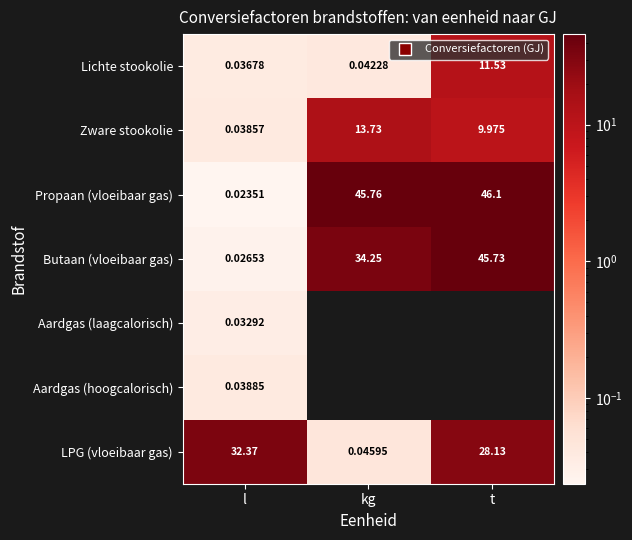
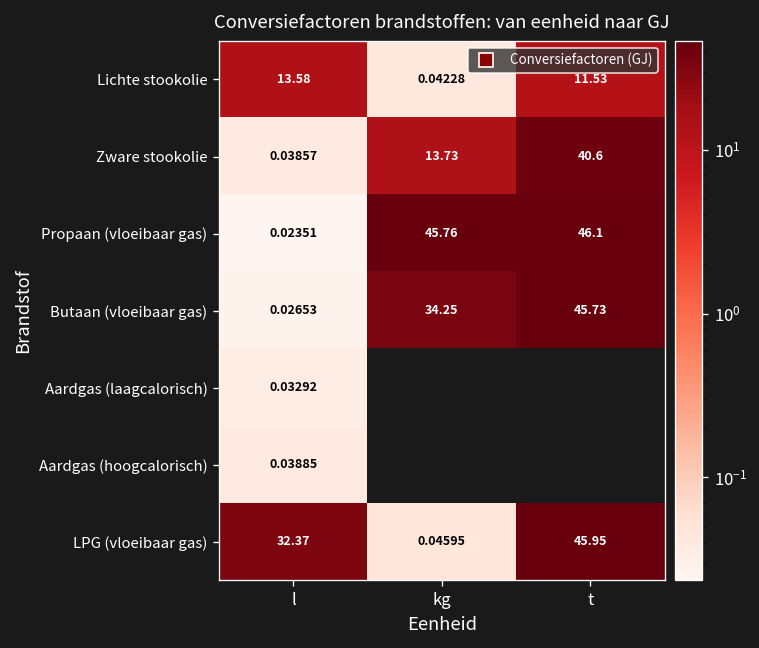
  {
    "Lichte stookolie": {
-     "l": 0.03678,
+     "l": 13.58,
      "kg": 0.04228,
      "t": 11.53
    },
    "Zware stookolie": {
      "l": 0.03857,
      "kg": 13.73,
-     "t": 9.975
+     "t": 40.6
    },
    "Propaan (vloeibaar gas)": {
      "l": 0.02351,
      "kg": 45.76,
      "t": 46.1
    },
    "Butaan (vloeibaar gas)": {
      "l": 0.02653,
      "kg": 34.25,
      "t": 45.73
    },
    "Aardgas (laagcalorisch)": {
      "l": 0.03292
    },
    "Aardgas (hoogcalorisch)": {
      "l": 0.03885
    },
    "LPG (vloeibaar gas)": {
      "l": 32.37,
      "kg": 0.04595,
-     "t": 28.13
+     "t": 45.95
    }
  }
